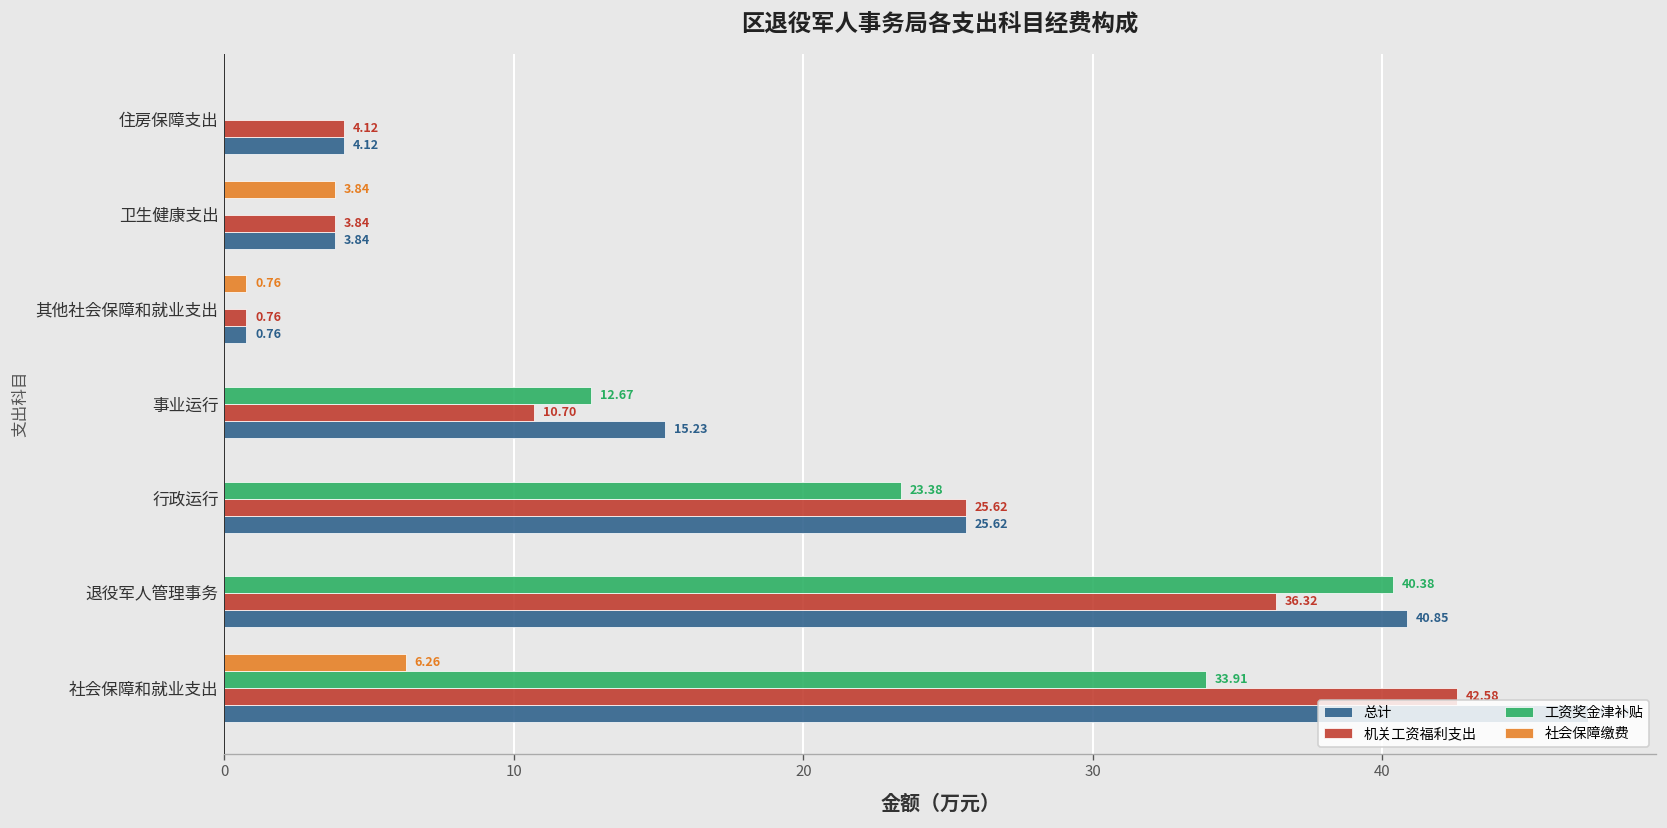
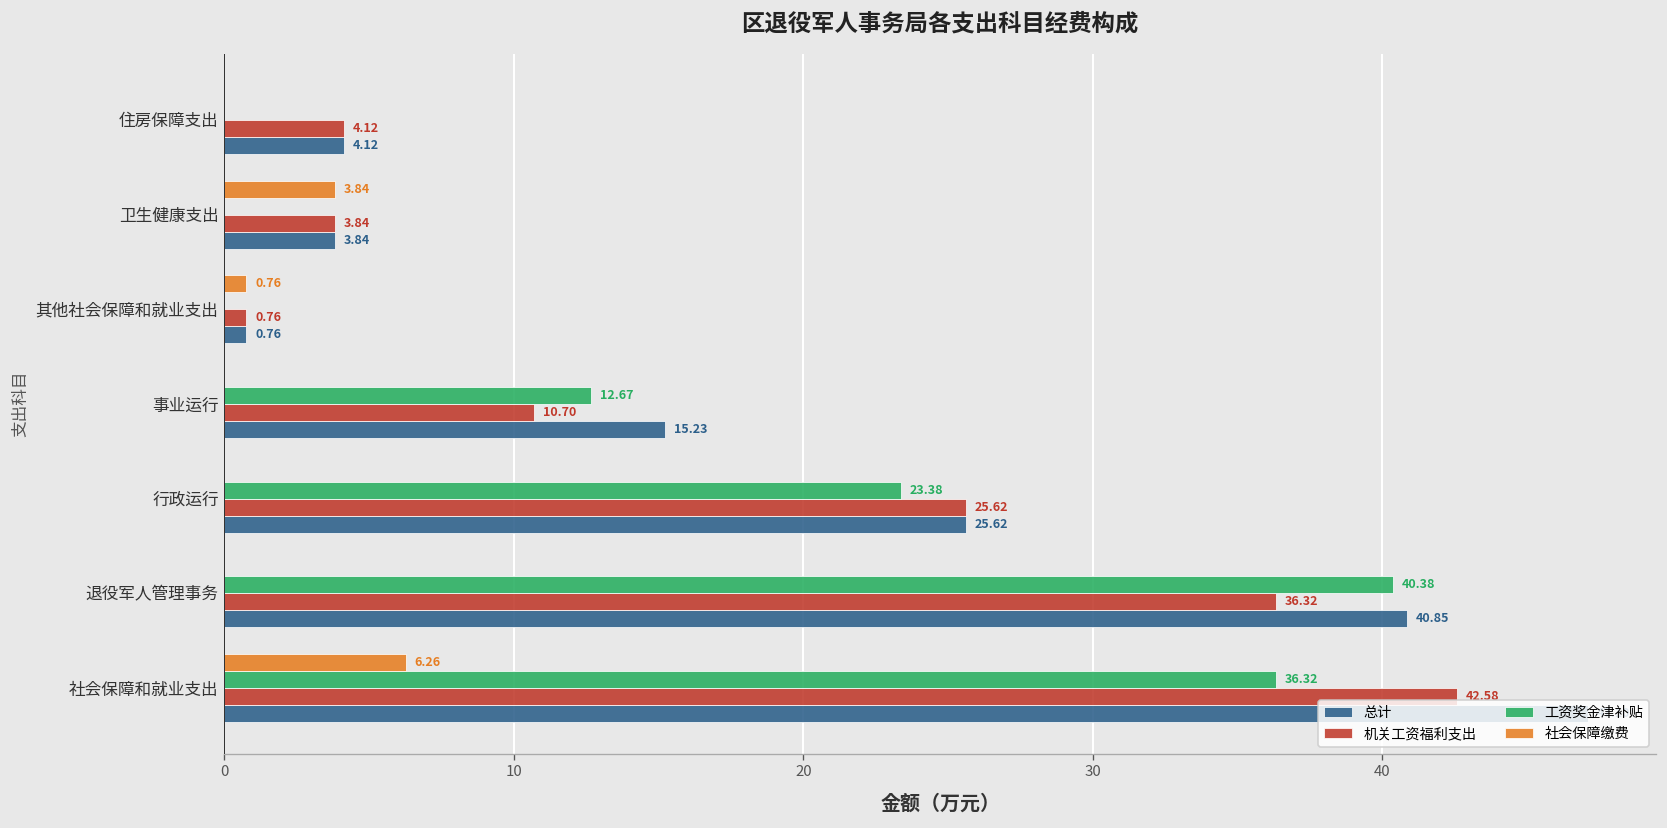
  {
    "总计": {
      "住房保障支出": 4.12,
      "卫生健康支出": 3.84,
      "其他社会保障和就业支出": 0.76,
      "事业运行": 15.23,
      "行政运行": 25.62,
      "退役军人管理事务": 40.85
    },
    "机关工资福利支出": {
      "住房保障支出": 4.12,
      "卫生健康支出": 3.84,
      "其他社会保障和就业支出": 0.76,
      "事业运行": 10.70,
      "行政运行": 25.62,
      "退役军人管理事务": 36.32
    },
    "工资奖金津补贴": {
      "事业运行": 12.67,
      "行政运行": 23.38,
      "退役军人管理事务": 40.38,
-     "社会保障和就业支出": 33.91
+     "社会保障和就业支出": 36.32
    },
    "社会保障缴费": {
      "卫生健康支出": 3.84,
      "其他社会保障和就业支出": 0.76,
      "社会保障和就业支出": 6.26
    }
  }
